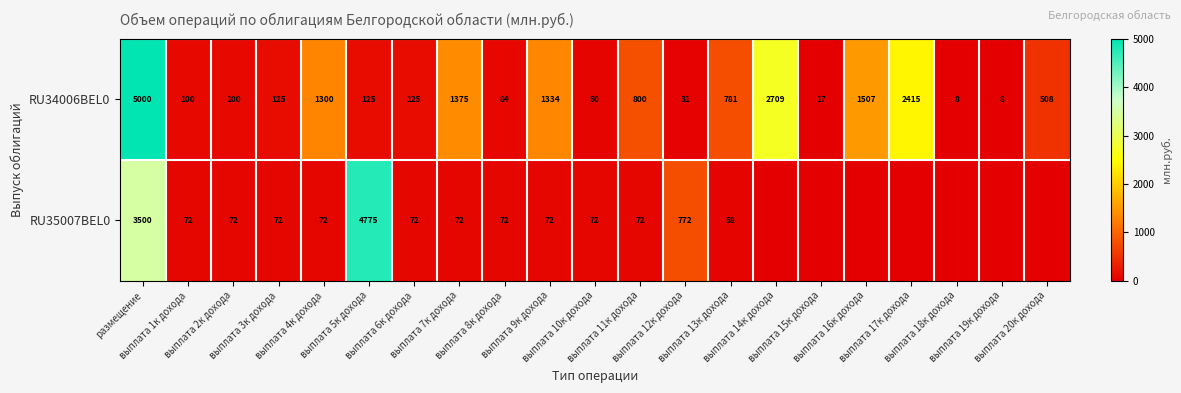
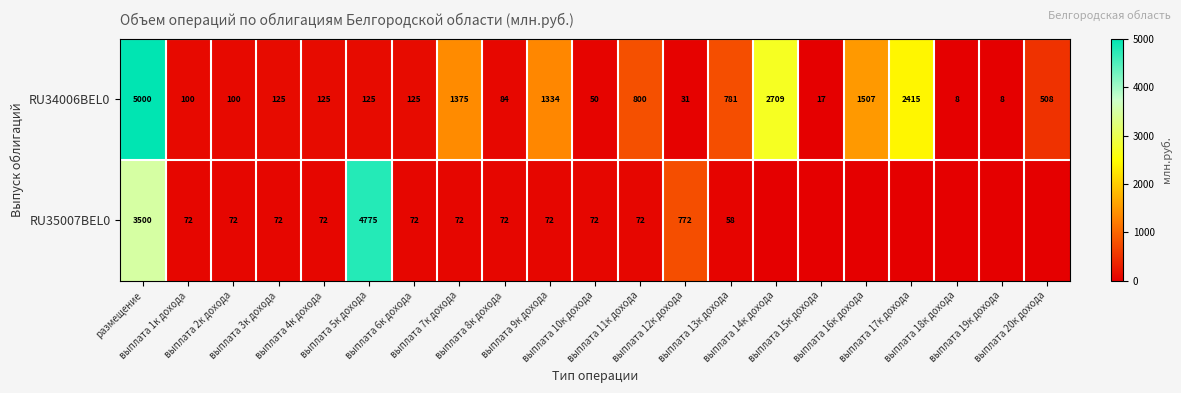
  {
    "RU34006BEL0": {
      "размещение": 5000,
      "выплата 1к дохода": 100,
      "выплата 2к дохода": 100,
      "выплата 3к дохода": 125,
-     "выплата 4к дохода": 1300,
+     "выплата 4к дохода": 125,
      "выплата 5к дохода": 125,
      "выплата 6к дохода": 125,
      "выплата 7к дохода": 1375,
      "выплата 8к дохода": 84,
      "выплата 9к дохода": 1334,
      "выплата 10к дохода": 50,
      "выплата 11к дохода": 800,
      "выплата 12к дохода": 31,
      "выплата 13к дохода": 781,
      "выплата 14к дохода": 2709,
      "выплата 15к дохода": 17,
      "выплата 16к дохода": 1507,
      "выплата 17к дохода": 2415,
      "выплата 18к дохода": 8,
      "выплата 19к дохода": 8,
      "выплата 20к дохода": 508
    },
    "RU35007BEL0": {
      "размещение": 3500,
      "выплата 1к дохода": 72,
      "выплата 2к дохода": 72,
      "выплата 3к дохода": 72,
      "выплата 4к дохода": 72,
      "выплата 5к дохода": 4775,
      "выплата 6к дохода": 72,
      "выплата 7к дохода": 72,
      "выплата 8к дохода": 72,
      "выплата 9к дохода": 72,
      "выплата 10к дохода": 72,
      "выплата 11к дохода": 72,
      "выплата 12к дохода": 772,
      "выплата 13к дохода": 58
    }
  }
